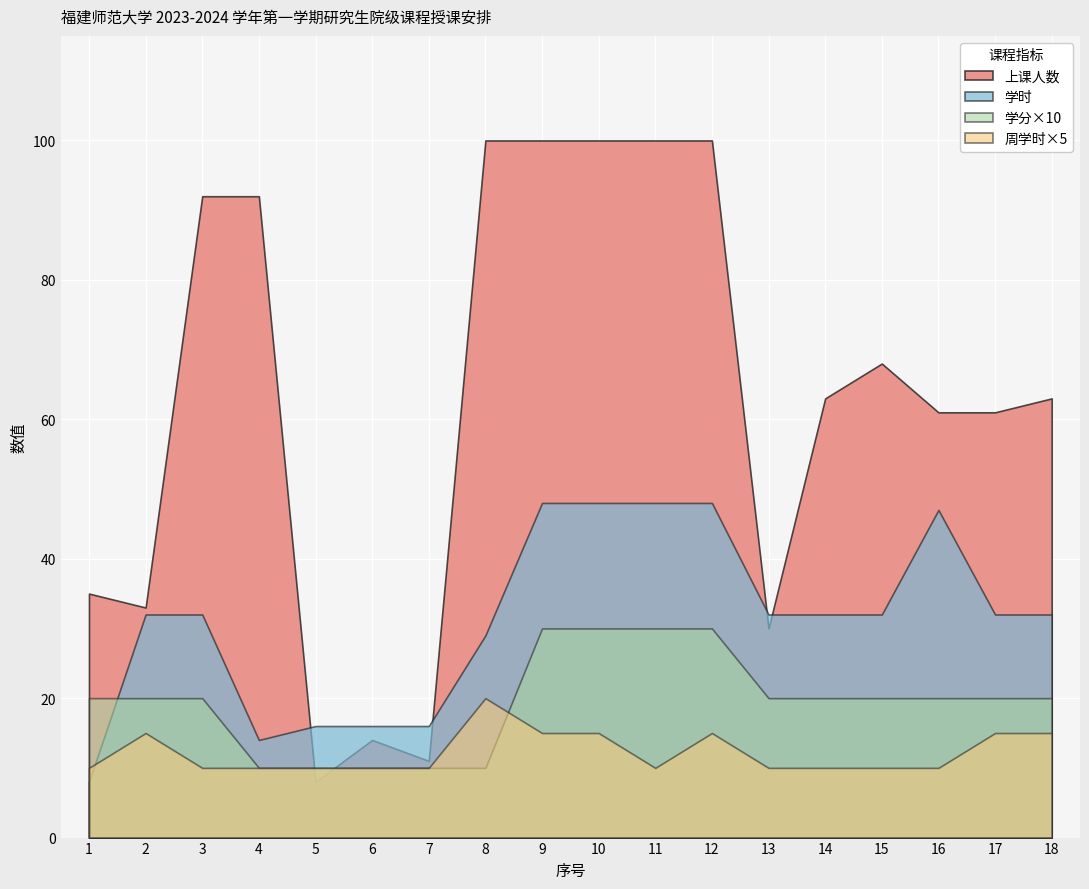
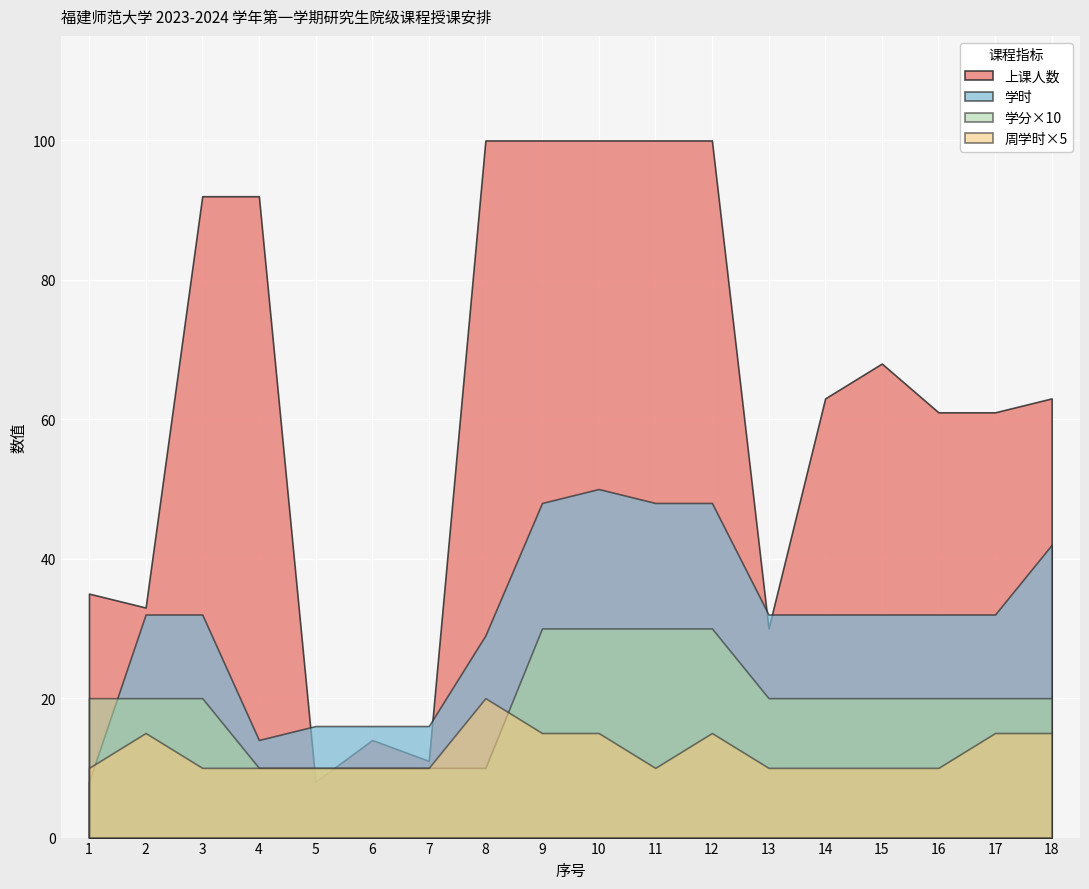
  {
    "上课人数": {
      "1": 35,
      "2": 33,
      "3": 92,
      "4": 92,
      "5": 8,
      "6": 14,
      "7": 11,
      "8": 100,
      "9": 100,
      "10": 100,
      "11": 100,
      "12": 100,
      "13": 30,
      "14": 63,
      "15": 68,
      "16": 61,
      "17": 61,
      "18": 63
    },
    "学时": {
      "1": 8,
      "2": 32,
      "3": 32,
      "4": 14,
      "5": 16,
      "6": 16,
      "7": 16,
      "8": 29,
      "9": 48,
-     "10": 48,
+     "10": 50,
      "11": 48,
      "12": 48,
      "13": 32,
      "14": 32,
      "15": 32,
-     "16": 47,
+     "16": 32,
      "17": 32,
-     "18": 32
+     "18": 42
    },
    "学分×10": {
      "1": 20,
      "2": 20,
      "3": 20,
      "8": 10,
      "9": 30,
      "10": 30,
      "11": 30,
      "12": 30,
      "13": 20,
      "14": 20,
      "15": 20,
      "16": 20,
      "17": 20,
      "18": 20
    },
    "周学时×5": {
      "1": 10,
      "2": 15,
      "3": 10,
      "8": 20,
      "9": 15,
      "10": 15,
      "11": 10,
      "12": 15,
      "13": 10,
      "14": 10,
      "15": 10,
      "16": 10,
      "17": 15,
      "18": 15
    }
  }
